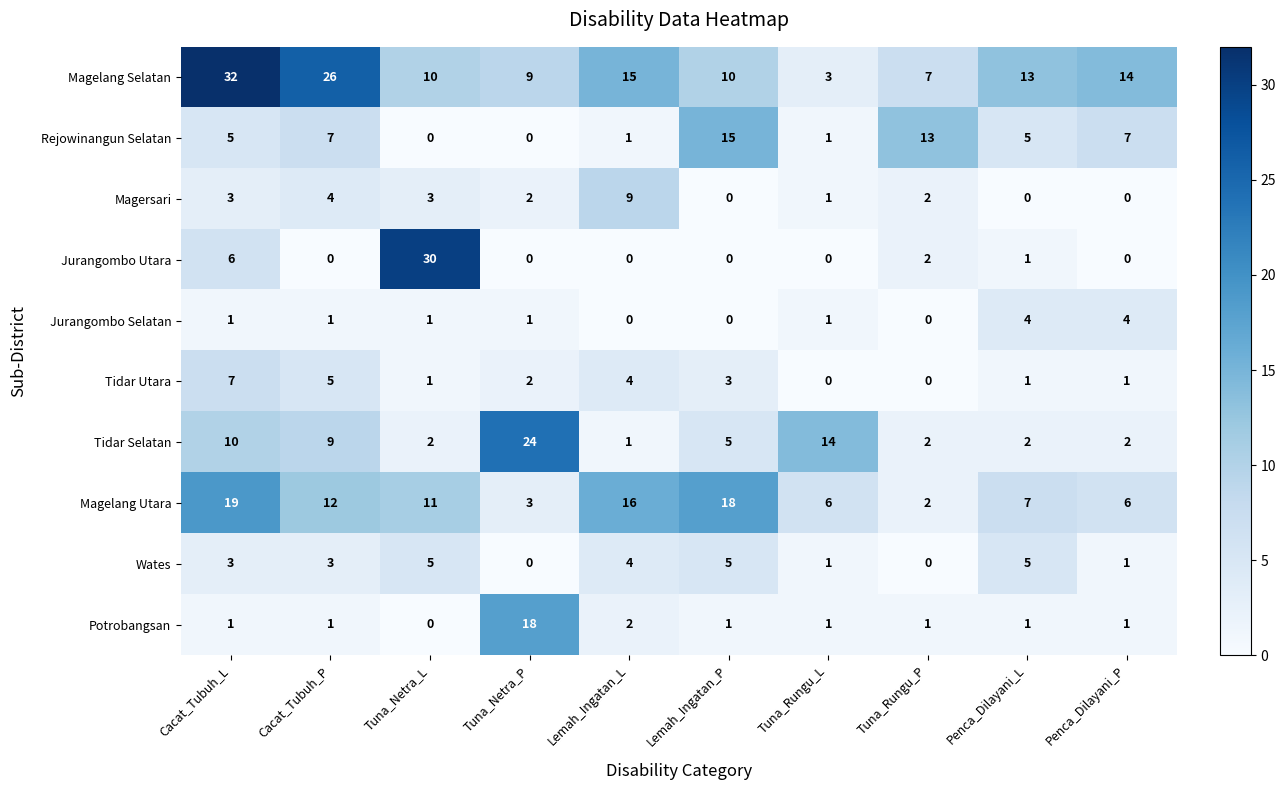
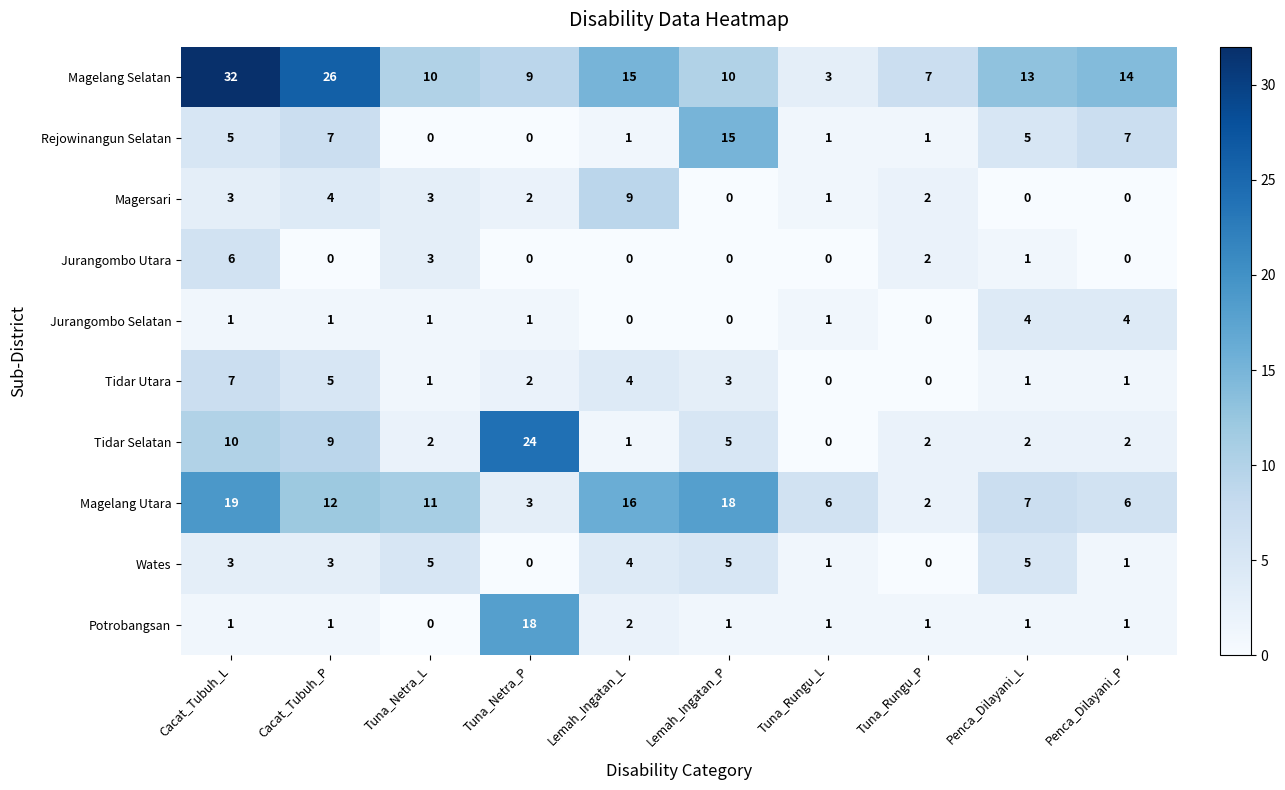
  {
    "Magelang Selatan": {
      "Cacat_Tubuh_L": 32,
      "Cacat_Tubuh_P": 26,
      "Tuna_Netra_L": 10,
      "Tuna_Netra_P": 9,
      "Lemah_Ingatan_L": 15,
      "Lemah_Ingatan_P": 10,
      "Tuna_Rungu_L": 3,
      "Tuna_Rungu_P": 7,
      "Penca_Dilayani_L": 13,
      "Penca_Dilayani_P": 14
    },
    "Rejowinangun Selatan": {
      "Cacat_Tubuh_L": 5,
      "Cacat_Tubuh_P": 7,
      "Tuna_Netra_L": 0,
      "Tuna_Netra_P": 0,
      "Lemah_Ingatan_L": 1,
      "Lemah_Ingatan_P": 15,
      "Tuna_Rungu_L": 1,
-     "Tuna_Rungu_P": 13,
+     "Tuna_Rungu_P": 1,
      "Penca_Dilayani_L": 5,
      "Penca_Dilayani_P": 7
    },
    "Magersari": {
      "Cacat_Tubuh_L": 3,
      "Cacat_Tubuh_P": 4,
      "Tuna_Netra_L": 3,
      "Tuna_Netra_P": 2,
      "Lemah_Ingatan_L": 9,
      "Lemah_Ingatan_P": 0,
      "Tuna_Rungu_L": 1,
      "Tuna_Rungu_P": 2,
      "Penca_Dilayani_L": 0,
      "Penca_Dilayani_P": 0
    },
    "Jurangombo Utara": {
      "Cacat_Tubuh_L": 6,
      "Cacat_Tubuh_P": 0,
-     "Tuna_Netra_L": 30,
+     "Tuna_Netra_L": 3,
      "Tuna_Netra_P": 0,
      "Lemah_Ingatan_L": 0,
      "Lemah_Ingatan_P": 0,
      "Tuna_Rungu_L": 0,
      "Tuna_Rungu_P": 2,
      "Penca_Dilayani_L": 1,
      "Penca_Dilayani_P": 0
    },
    "Jurangombo Selatan": {
      "Cacat_Tubuh_L": 1,
      "Cacat_Tubuh_P": 1,
      "Tuna_Netra_L": 1,
      "Tuna_Netra_P": 1,
      "Lemah_Ingatan_L": 0,
      "Lemah_Ingatan_P": 0,
      "Tuna_Rungu_L": 1,
      "Tuna_Rungu_P": 0,
      "Penca_Dilayani_L": 4,
      "Penca_Dilayani_P": 4
    },
    "Tidar Utara": {
      "Cacat_Tubuh_L": 7,
      "Cacat_Tubuh_P": 5,
      "Tuna_Netra_L": 1,
      "Tuna_Netra_P": 2,
      "Lemah_Ingatan_L": 4,
      "Lemah_Ingatan_P": 3,
      "Tuna_Rungu_L": 0,
      "Tuna_Rungu_P": 0,
      "Penca_Dilayani_L": 1,
      "Penca_Dilayani_P": 1
    },
    "Tidar Selatan": {
      "Cacat_Tubuh_L": 10,
      "Cacat_Tubuh_P": 9,
      "Tuna_Netra_L": 2,
      "Tuna_Netra_P": 24,
      "Lemah_Ingatan_L": 1,
      "Lemah_Ingatan_P": 5,
-     "Tuna_Rungu_L": 14,
+     "Tuna_Rungu_L": 0,
      "Tuna_Rungu_P": 2,
      "Penca_Dilayani_L": 2,
      "Penca_Dilayani_P": 2
    },
    "Magelang Utara": {
      "Cacat_Tubuh_L": 19,
      "Cacat_Tubuh_P": 12,
      "Tuna_Netra_L": 11,
      "Tuna_Netra_P": 3,
      "Lemah_Ingatan_L": 16,
      "Lemah_Ingatan_P": 18,
      "Tuna_Rungu_L": 6,
      "Tuna_Rungu_P": 2,
      "Penca_Dilayani_L": 7,
      "Penca_Dilayani_P": 6
    },
    "Wates": {
      "Cacat_Tubuh_L": 3,
      "Cacat_Tubuh_P": 3,
      "Tuna_Netra_L": 5,
      "Tuna_Netra_P": 0,
      "Lemah_Ingatan_L": 4,
      "Lemah_Ingatan_P": 5,
      "Tuna_Rungu_L": 1,
      "Tuna_Rungu_P": 0,
      "Penca_Dilayani_L": 5,
      "Penca_Dilayani_P": 1
    },
    "Potrobangsan": {
      "Cacat_Tubuh_L": 1,
      "Cacat_Tubuh_P": 1,
      "Tuna_Netra_L": 0,
      "Tuna_Netra_P": 18,
      "Lemah_Ingatan_L": 2,
      "Lemah_Ingatan_P": 1,
      "Tuna_Rungu_L": 1,
      "Tuna_Rungu_P": 1,
      "Penca_Dilayani_L": 1,
      "Penca_Dilayani_P": 1
    }
  }
